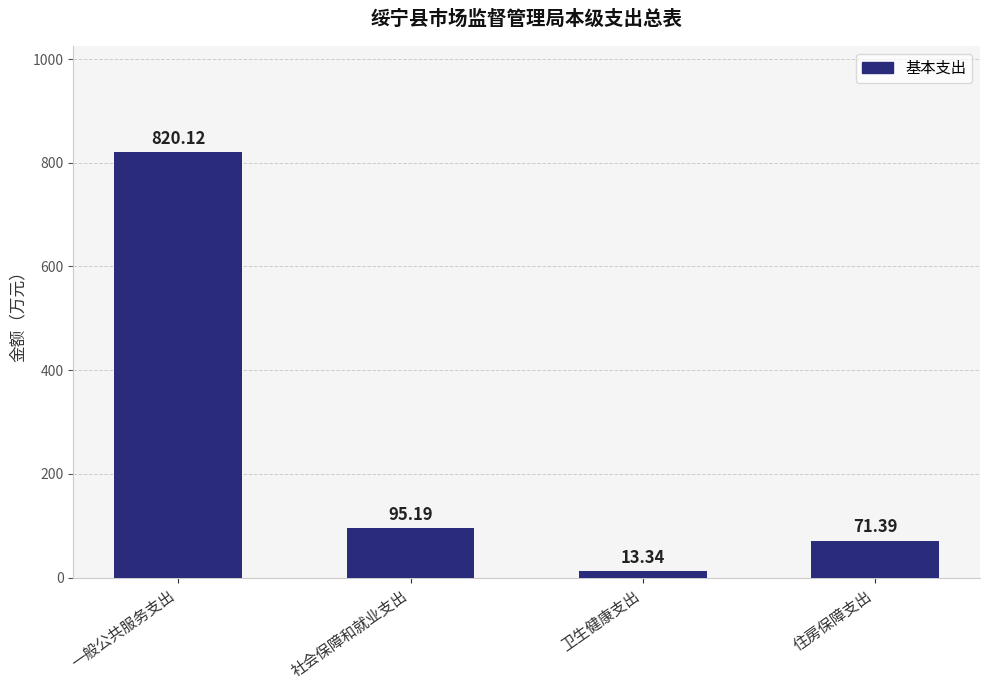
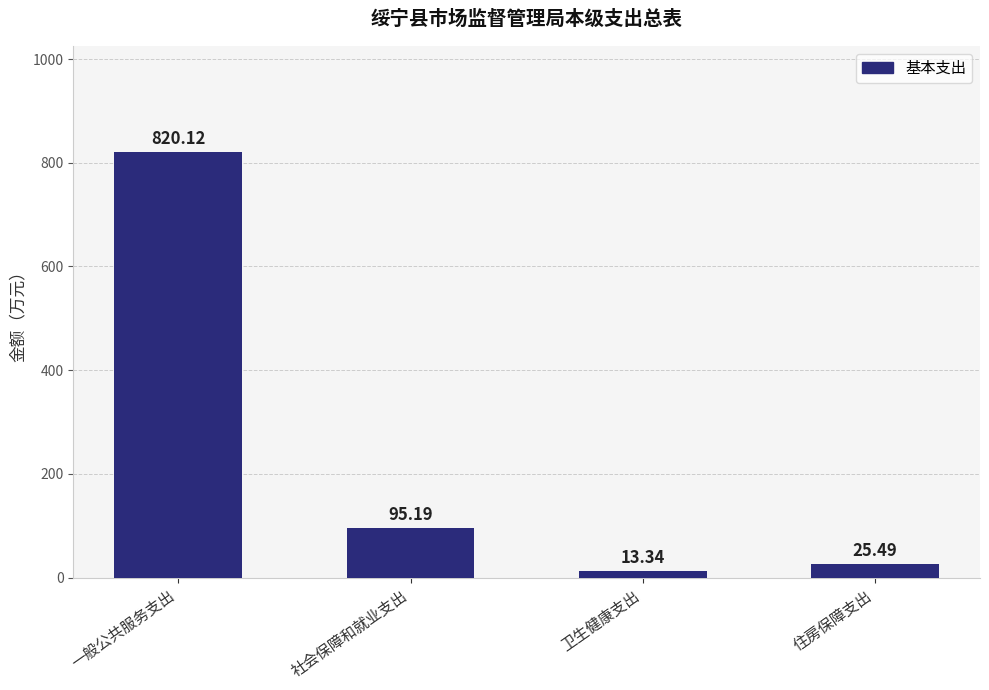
  {
    "一般公共服务支出": 820.12,
    "社会保障和就业支出": 95.19,
    "卫生健康支出": 13.34,
-   "住房保障支出": 71.39
+   "住房保障支出": 25.49
  }
